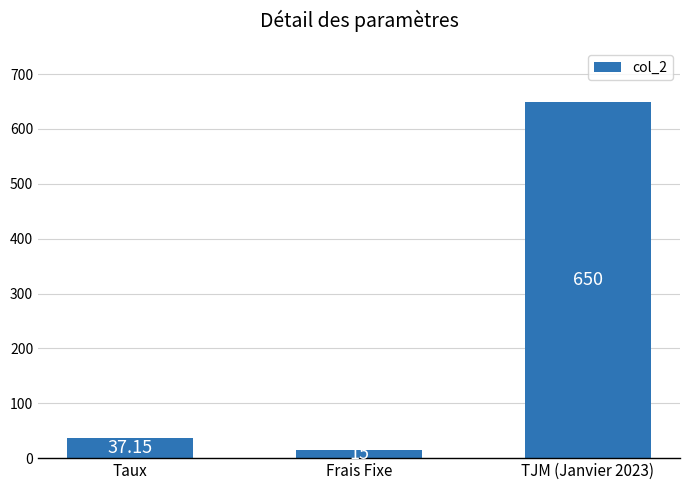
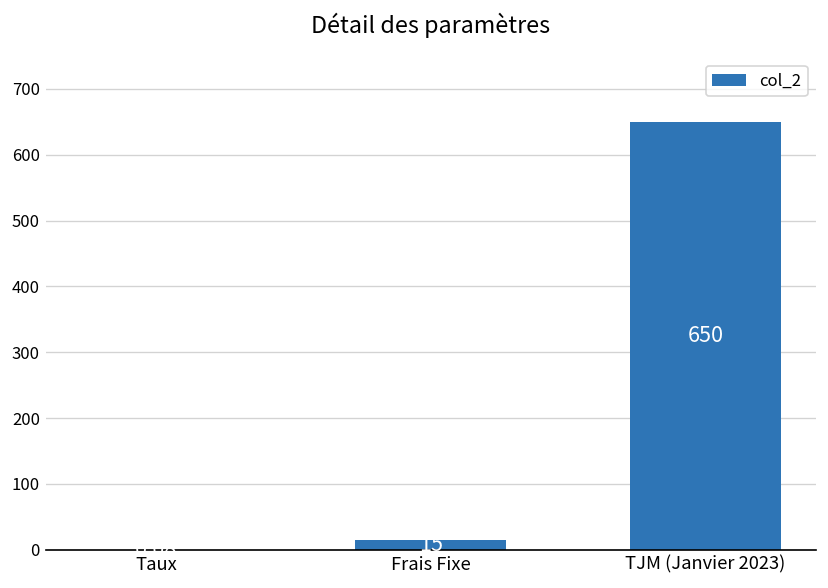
  {
-   "Taux": 40,
+   "Taux": 0,
    "Frais Fixe": 20
  }
